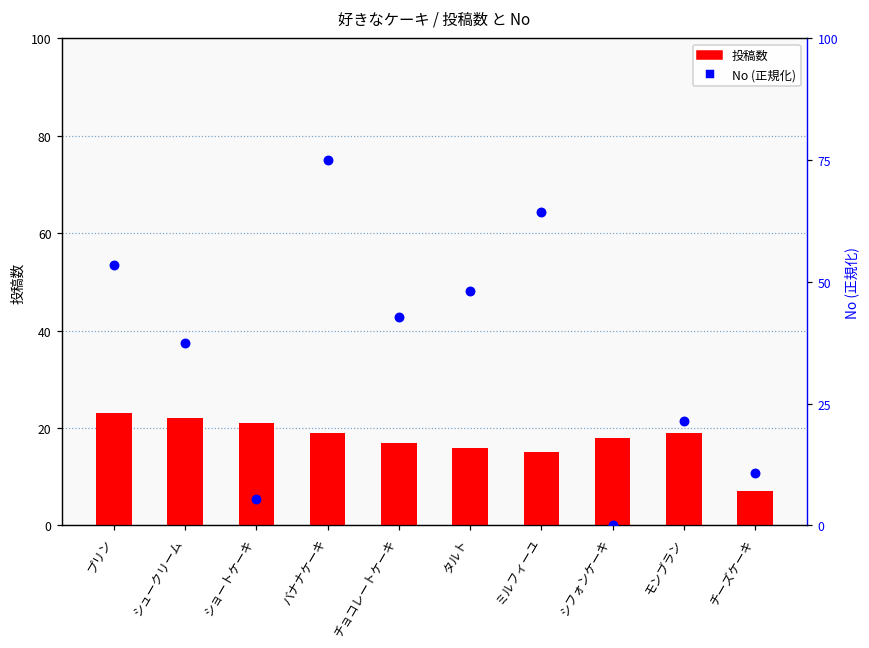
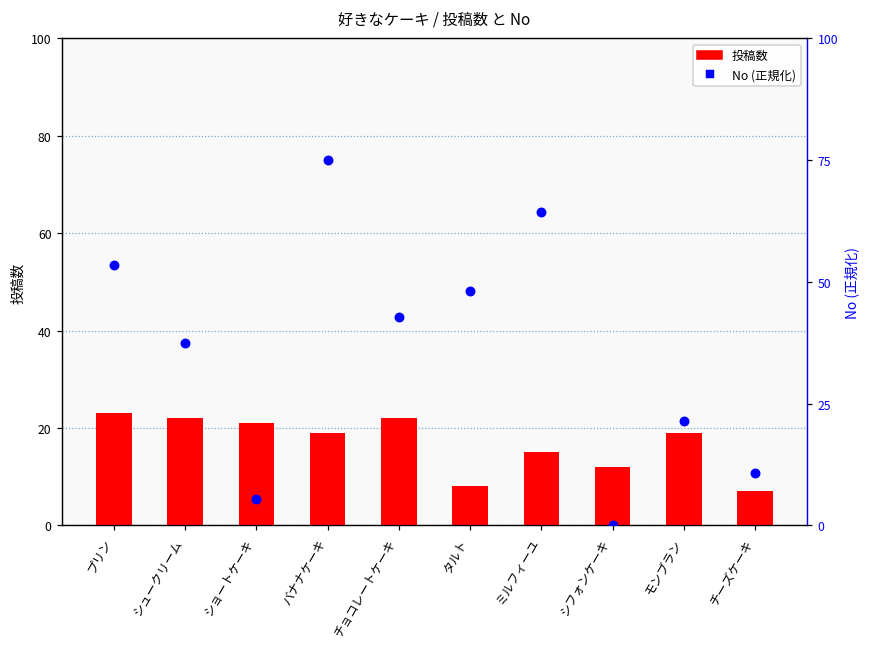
  {
    "投稿数": {
      "プリン": 23,
      "シュークリーム": 22,
      "ショートケーキ": 21,
      "バナナケーキ": 19,
-     "チョコレートケーキ": 17,
-     "タルト": 16,
+     "チョコレートケーキ": 22,
+     "タルト": 8,
      "ミルフィーユ": 15,
-     "シフォンケーキ": 18,
+     "シフォンケーキ": 12,
      "モンブラン": 19,
      "チーズケーキ": 7
    }
  }
